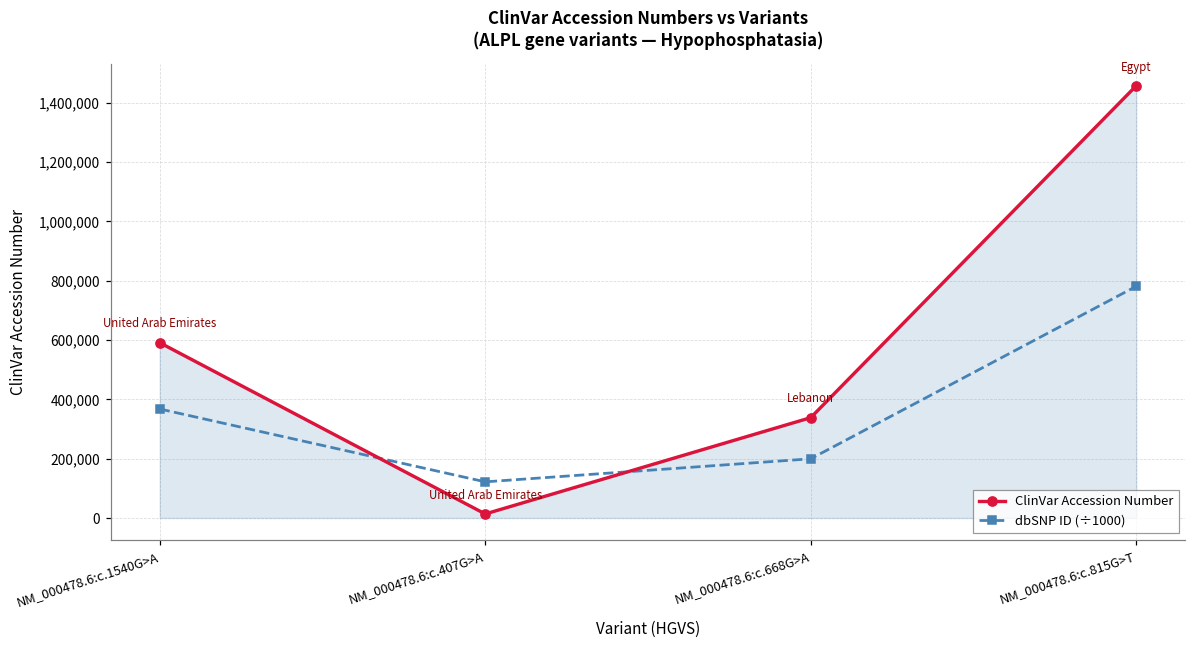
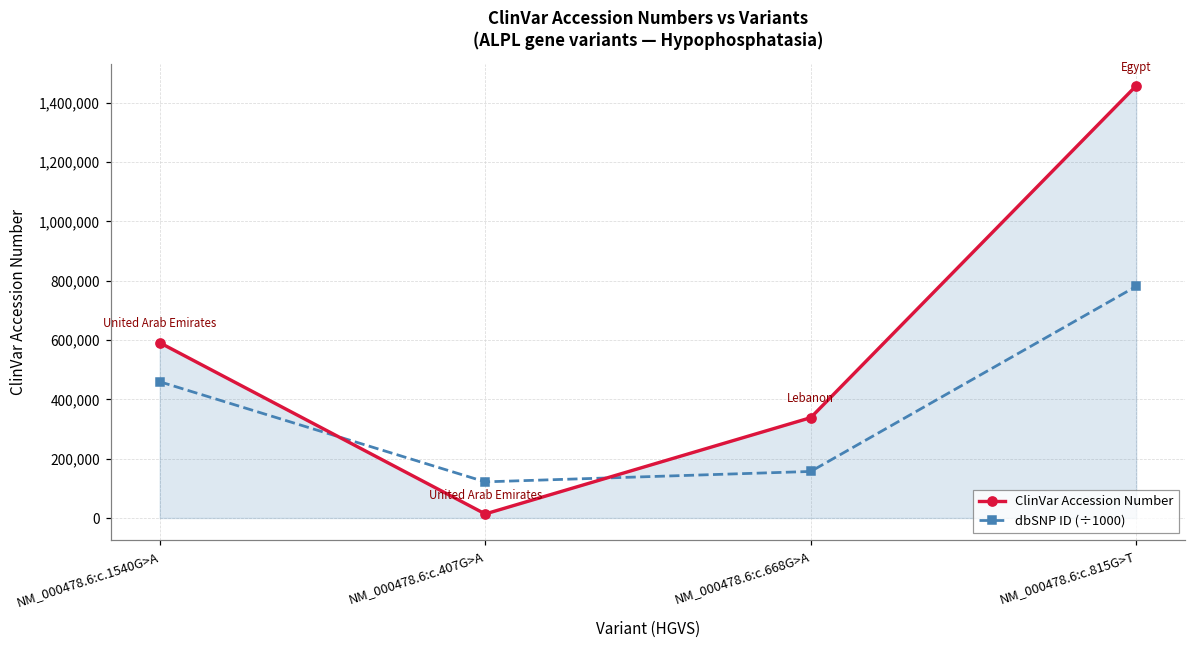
  {
    "ClinVar Accession Number": {
      "NM_000478.6:c.1540G>A": "590,000",
      "NM_000478.6:c.407G>A": "10,000",
      "NM_000478.6:c.668G>A": "340,000",
      "NM_000478.6:c.815G>T": "1,460,000"
    },
    "dbSNP ID (÷1000)": {
-     "NM_000478.6:c.1540G>A": "370,000",
+     "NM_000478.6:c.1540G>A": "460,000",
      "NM_000478.6:c.407G>A": "120,000",
-     "NM_000478.6:c.668G>A": "200,000",
+     "NM_000478.6:c.668G>A": "160,000",
      "NM_000478.6:c.815G>T": "780,000"
    }
  }
